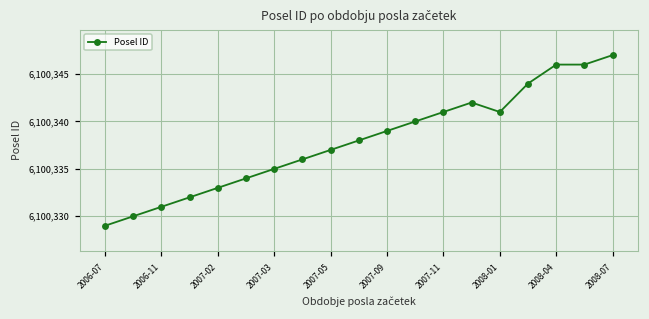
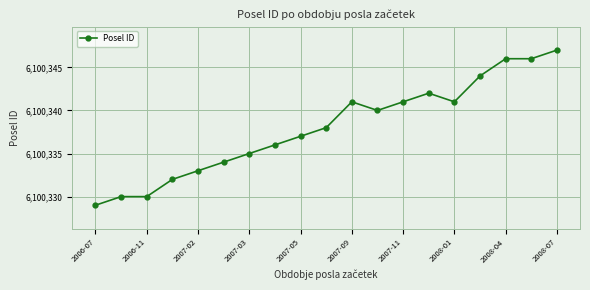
  {
    "2006-07": "6,100,329",
-   "2006-11": "6,100,331",
-   "2007-09": "6,100,339",
+   "2006-11": "6,100,330",
+   "2007-09": "6,100,341",
    "2007-11": "6,100,341",
    "2008-01": "6,100,341",
    "2008-04": "6,100,346",
    "2008-07": "6,100,347"
  }
